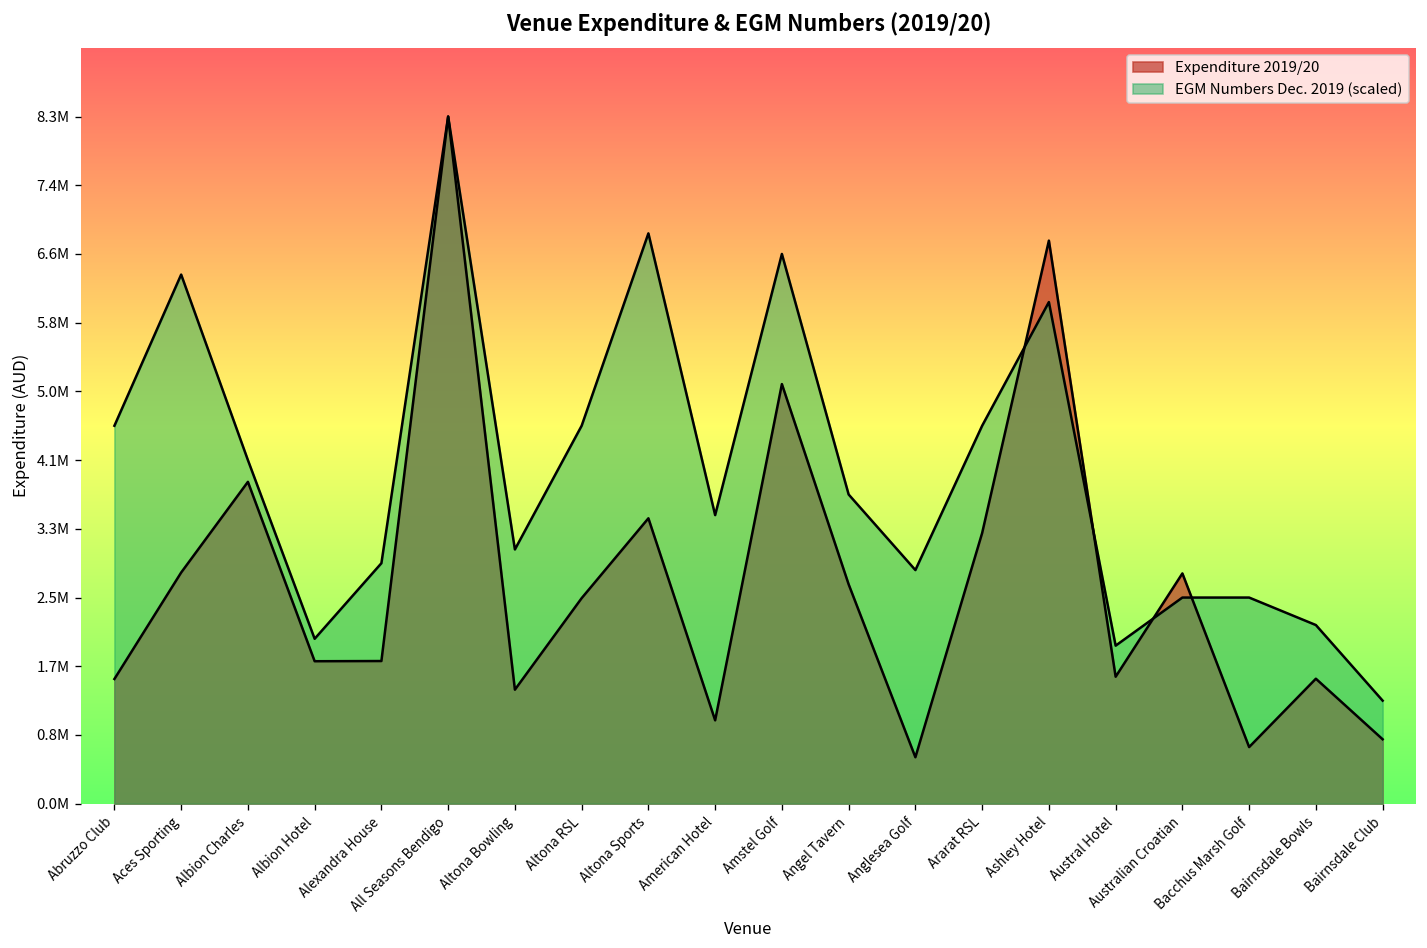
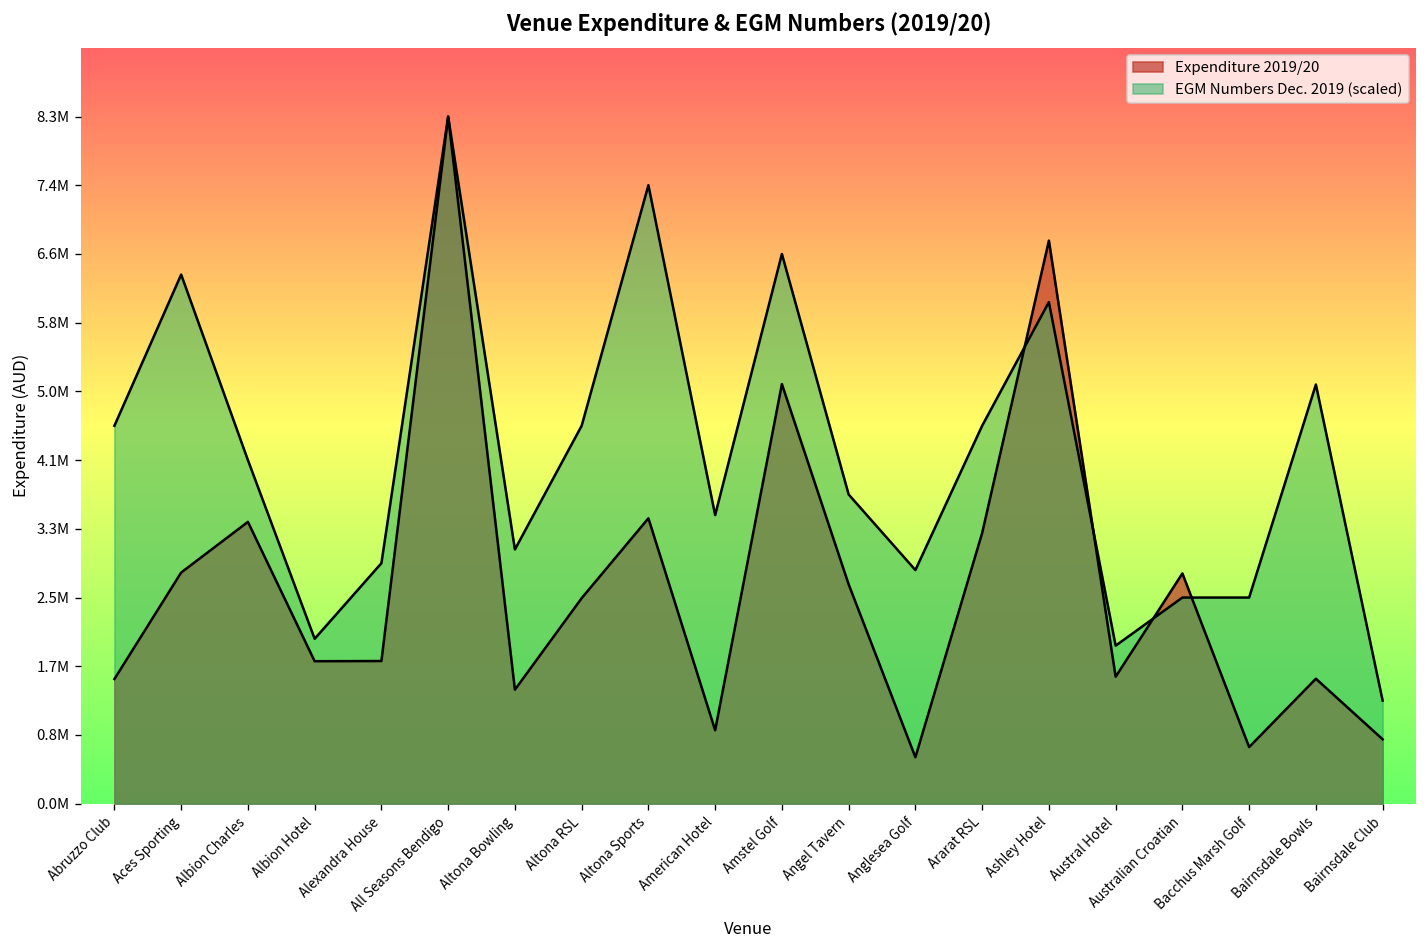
  {
    "Expenditure 2019/20": {
      "Abruzzo Club": 1500000,
      "Aces Sporting": 2800000,
-     "Albion Charles": 3900000,
+     "Albion Charles": 3400000,
      "Albion Hotel": 1700000,
      "Alexandra House": 1700000,
      "Altona Bowling": 1400000,
      "Altona RSL": 2500000,
      "Altona Sports": 3400000,
-     "American Hotel": 1000000,
+     "American Hotel": 900000,
      "Amstel Golf": 5000000,
      "Angel Tavern": 2600000,
      "Anglesea Golf": 600000,
      "Ararat RSL": 3300000,
      "Ashley Hotel": 6800000,
      "Austral Hotel": 1500000,
      "Australian Croatian": 2800000,
      "Bacchus Marsh Golf": 700000,
      "Bairnsdale Bowls": 1500000,
      "Bairnsdale Club": 800000
    },
    "EGM Numbers Dec. 2019 (scaled)": {
      "Abruzzo Club": 4500000,
      "Aces Sporting": 6400000,
      "Albion Charles": 4100000,
      "Albion Hotel": 2000000,
      "Alexandra House": 2900000,
      "Altona Bowling": 3100000,
      "Altona RSL": 4500000,
-     "Altona Sports": 6900000,
+     "Altona Sports": 7400000,
      "American Hotel": 3500000,
      "Amstel Golf": 6600000,
      "Angel Tavern": 3700000,
      "Anglesea Golf": 2800000,
      "Ararat RSL": 4500000,
      "Ashley Hotel": 6000000,
      "Austral Hotel": 1900000,
      "Australian Croatian": 2500000,
      "Bacchus Marsh Golf": 2500000,
-     "Bairnsdale Bowls": 2100000,
+     "Bairnsdale Bowls": 5000000,
      "Bairnsdale Club": 1200000
    }
  }
